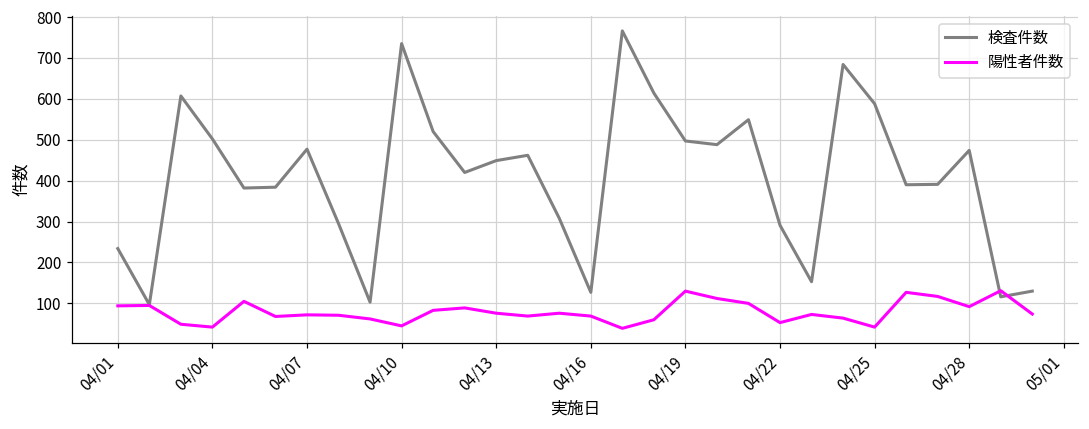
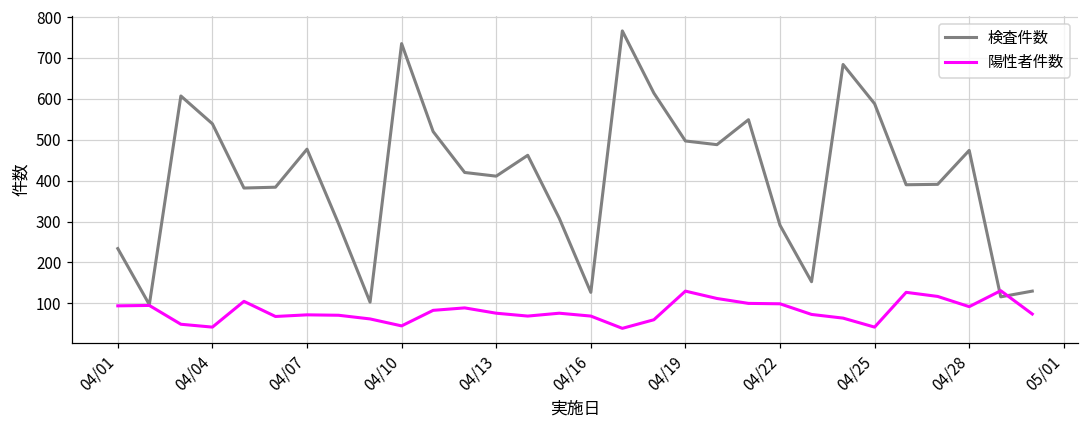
  {
    "検査件数": {
      "04/01": 230,
-     "04/04": 500,
+     "04/04": 540,
      "04/07": 480,
      "04/10": 740,
-     "04/13": 450,
+     "04/13": 410,
      "04/16": 130,
      "04/19": 500,
      "04/22": 290,
      "04/25": 590,
      "04/28": 470
    },
    "陽性者件数": {
      "04/01": 90,
      "04/04": 40,
      "04/07": 70,
      "04/10": 50,
      "04/13": 80,
      "04/16": 70,
      "04/19": 130,
-     "04/22": 50,
+     "04/22": 100,
      "04/25": 40,
      "04/28": 90
    }
  }
